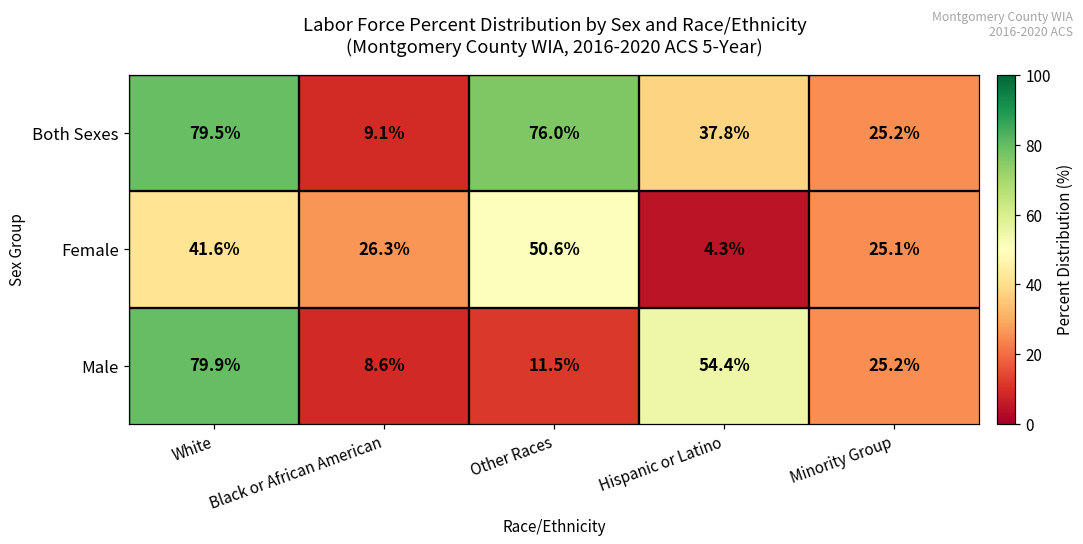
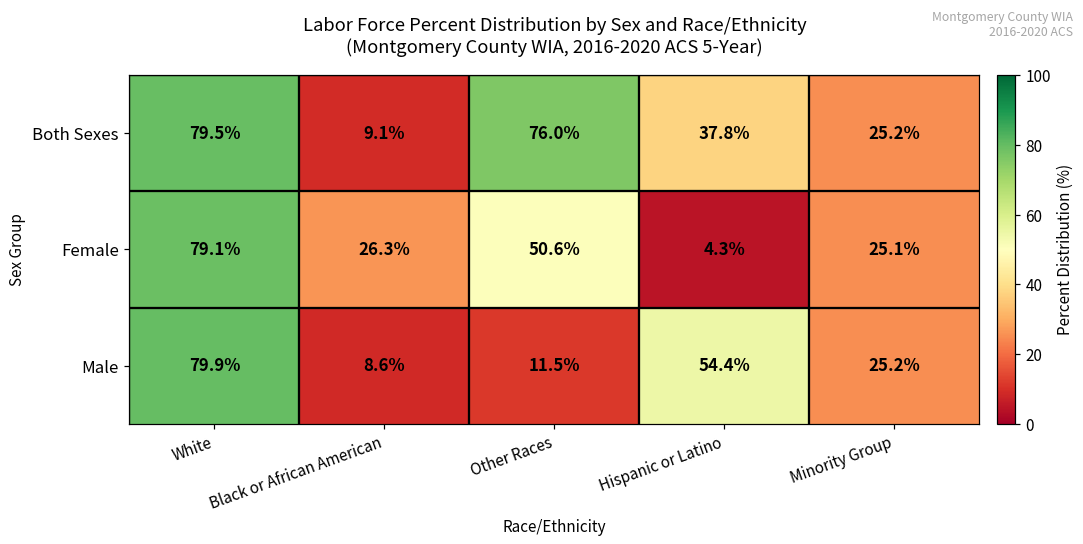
  {
    "Both Sexes": {
      "White": "79.5%",
      "Black or African American": "9.1%",
      "Other Races": "76.0%",
      "Hispanic or Latino": "37.8%",
      "Minority Group": "25.2%"
    },
    "Female": {
-     "White": "41.6%",
+     "White": "79.1%",
      "Black or African American": "26.3%",
      "Other Races": "50.6%",
      "Hispanic or Latino": "4.3%",
      "Minority Group": "25.1%"
    },
    "Male": {
      "White": "79.9%",
      "Black or African American": "8.6%",
      "Other Races": "11.5%",
      "Hispanic or Latino": "54.4%",
      "Minority Group": "25.2%"
    }
  }
